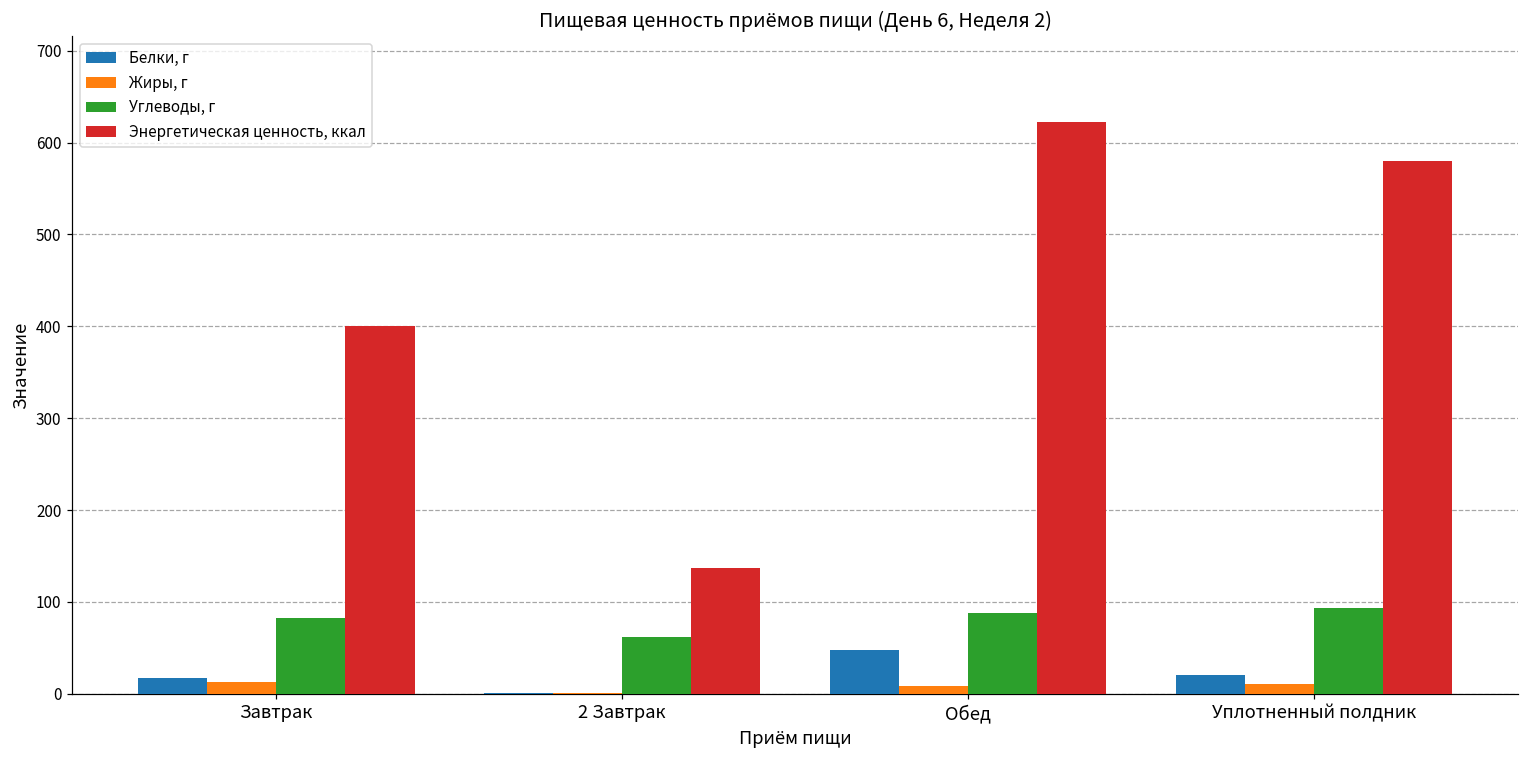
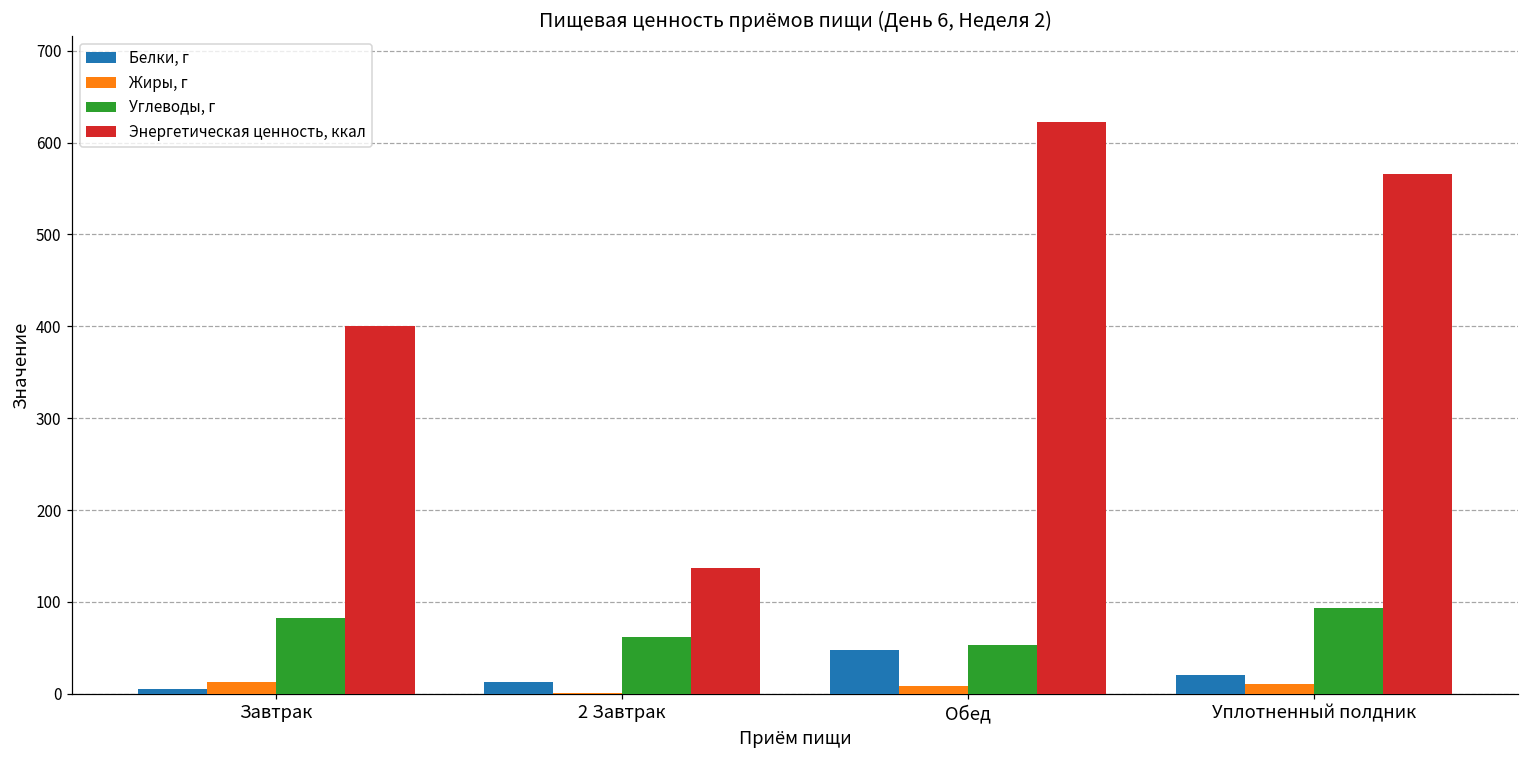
  {
    "Белки, г": {
-     "Завтрак": 20,
-     "2 Завтрак": 0,
+     "Завтрак": 10,
+     "2 Завтрак": 10,
      "Обед": 50,
      "Уплотненный полдник": 20
    },
    "Жиры, г": {
      "Завтрак": 10,
      "Обед": 10,
      "Уплотненный полдник": 10
    },
    "Углеводы, г": {
      "Завтрак": 80,
      "2 Завтрак": 60,
-     "Обед": 90,
+     "Обед": 50,
      "Уплотненный полдник": 90
    },
    "Энергетическая ценность, ккал": {
      "Завтрак": 400,
      "2 Завтрак": 140,
      "Обед": 620,
-     "Уплотненный полдник": 580
+     "Уплотненный полдник": 570
    }
  }
